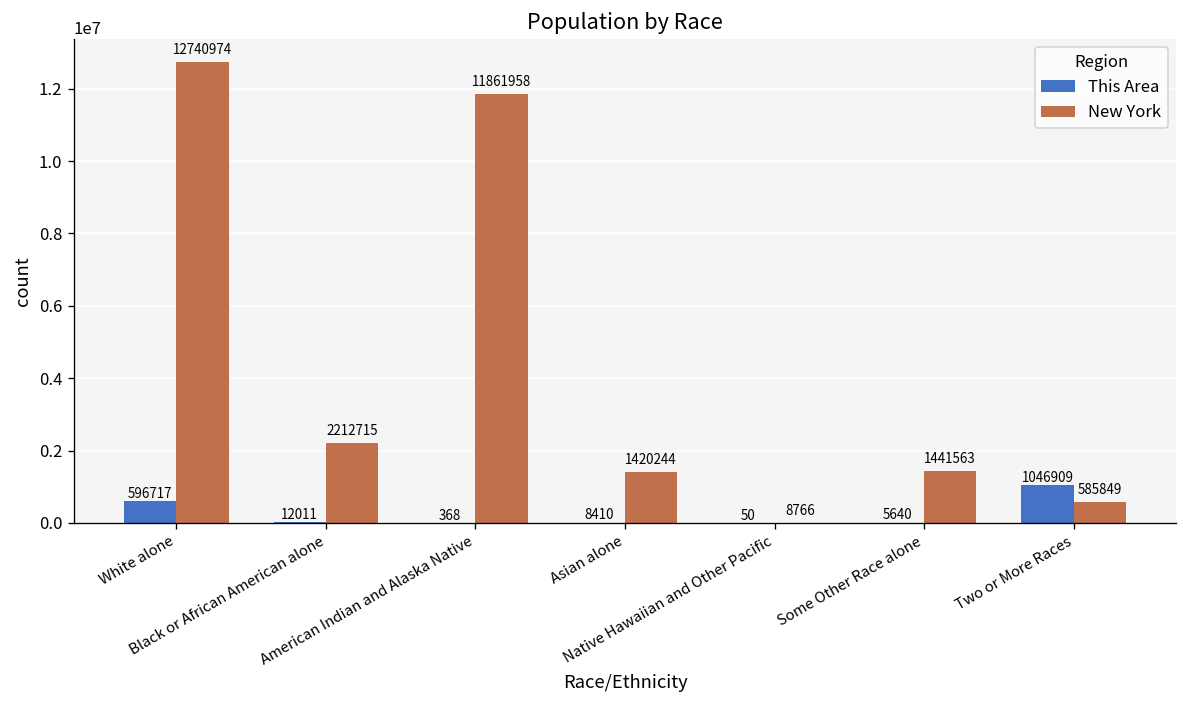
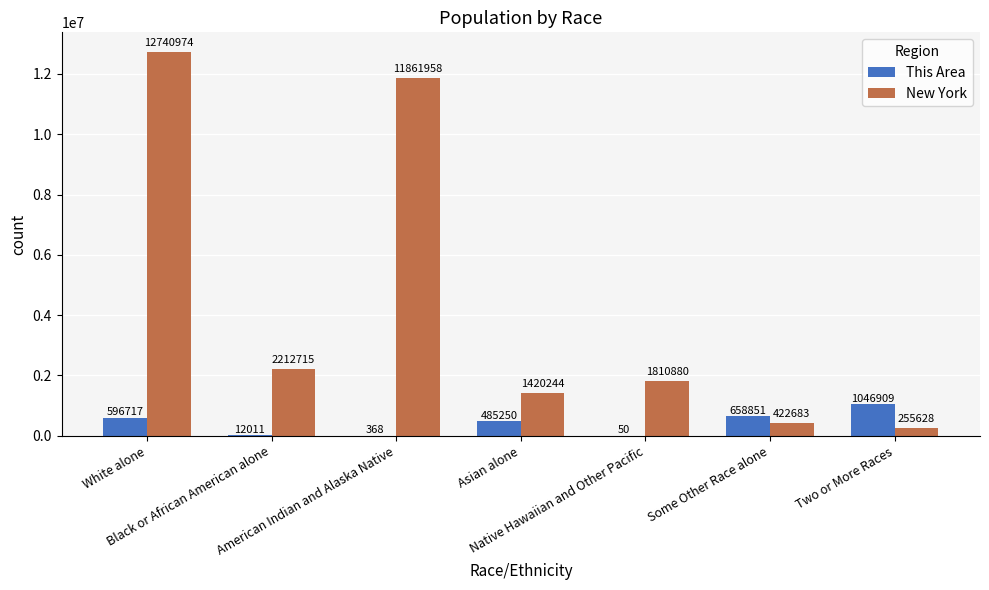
  {
    "This Area": {
      "White alone": 596717,
      "Black or African American alone": 12011,
      "American Indian and Alaska Native": 368,
-     "Asian alone": 8410,
+     "Asian alone": 485250,
      "Native Hawaiian and Other Pacific": 50,
-     "Some Other Race alone": 5640,
+     "Some Other Race alone": 658851,
      "Two or More Races": 1046909
    },
    "New York": {
      "White alone": 12740974,
      "Black or African American alone": 2212715,
      "American Indian and Alaska Native": 11861958,
      "Asian alone": 1420244,
-     "Native Hawaiian and Other Pacific": 8766,
-     "Some Other Race alone": 1441563,
-     "Two or More Races": 585849
+     "Native Hawaiian and Other Pacific": 1810880,
+     "Some Other Race alone": 422683,
+     "Two or More Races": 255628
    }
  }
